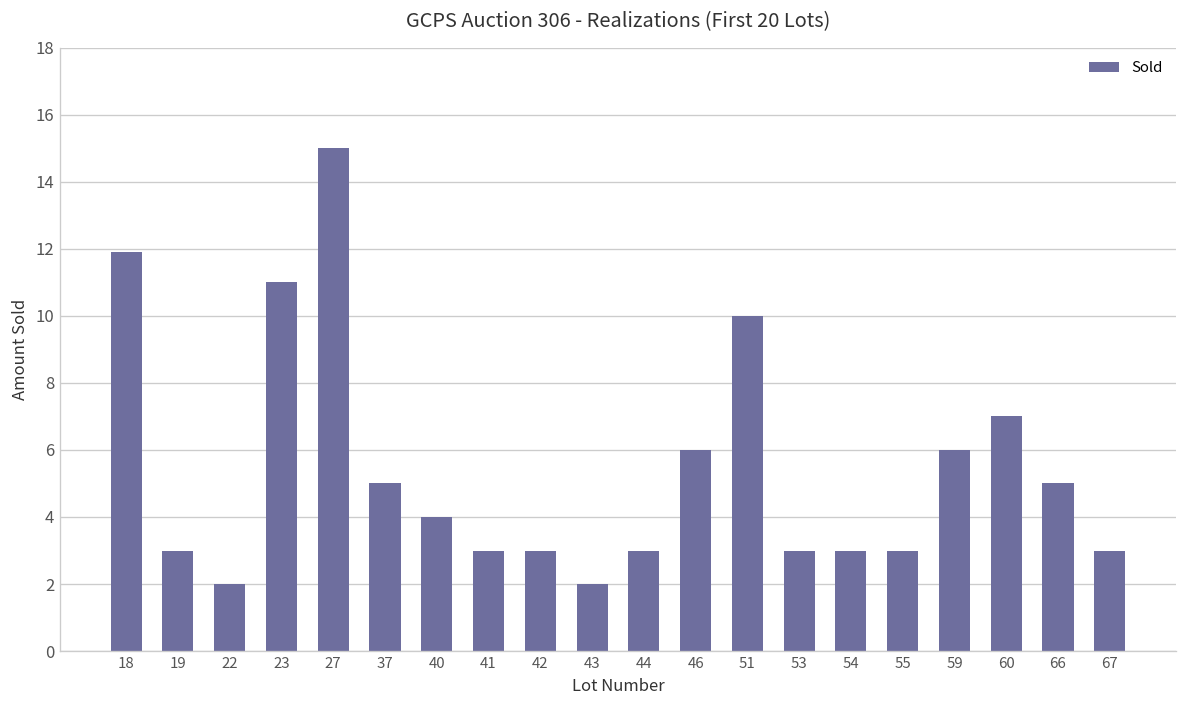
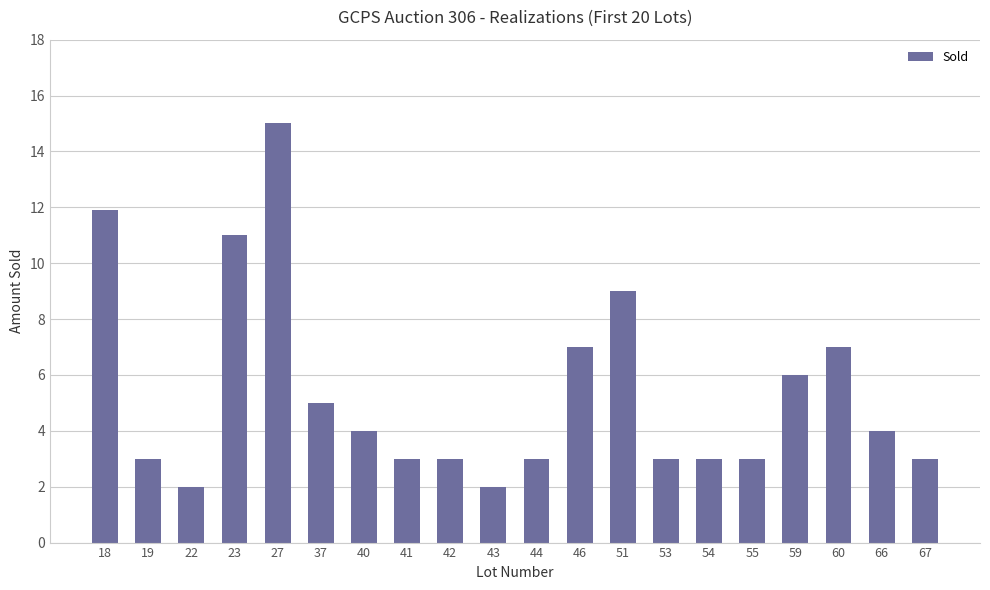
  {
    "18": 11.9,
    "19": 3,
    "22": 2,
    "23": 11,
    "27": 15,
    "37": 5,
    "40": 4,
    "41": 3,
    "42": 3,
    "43": 2,
    "44": 3,
-   "46": 6,
-   "51": 10,
+   "46": 7,
+   "51": 9,
    "53": 3,
    "54": 3,
    "55": 3,
    "59": 6,
    "60": 7,
-   "66": 5,
+   "66": 4,
    "67": 3
  }
